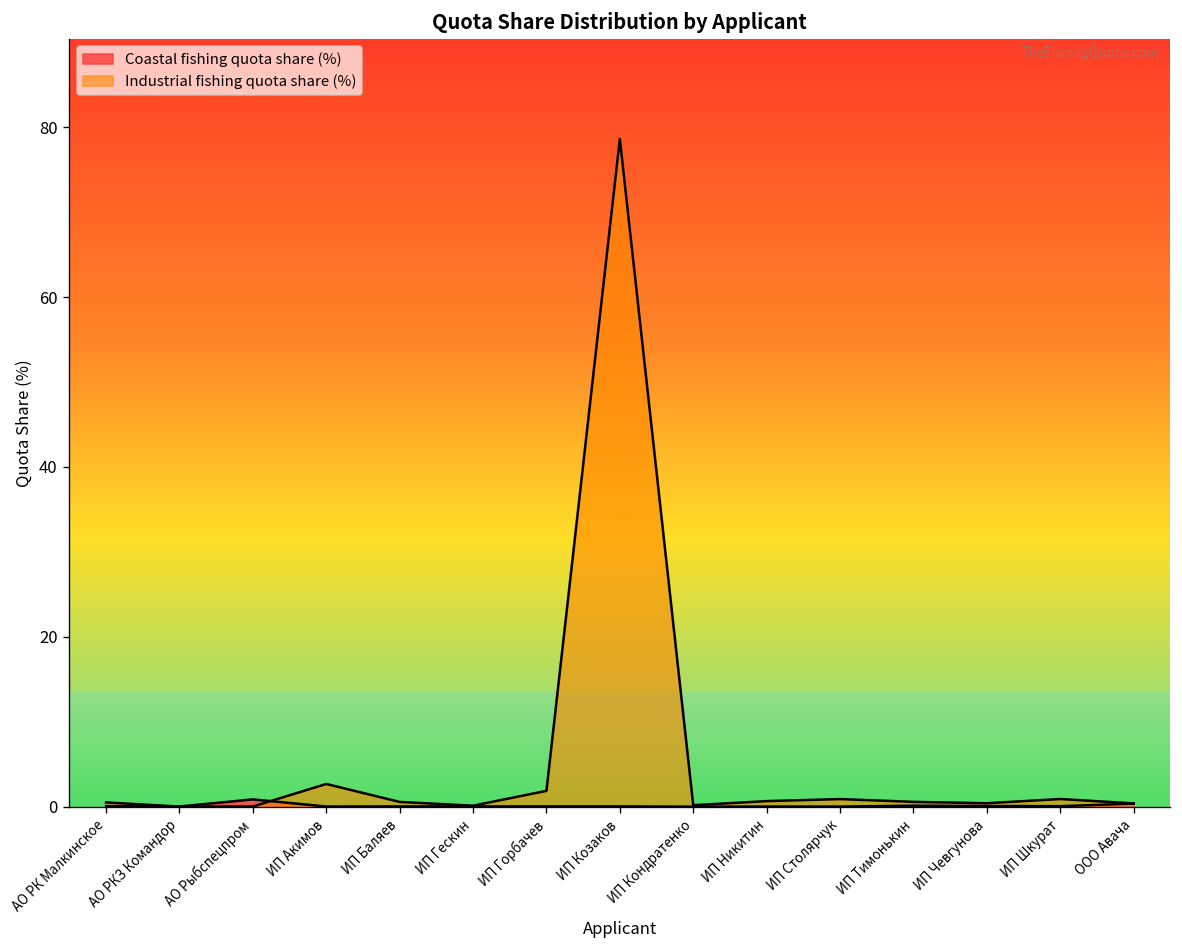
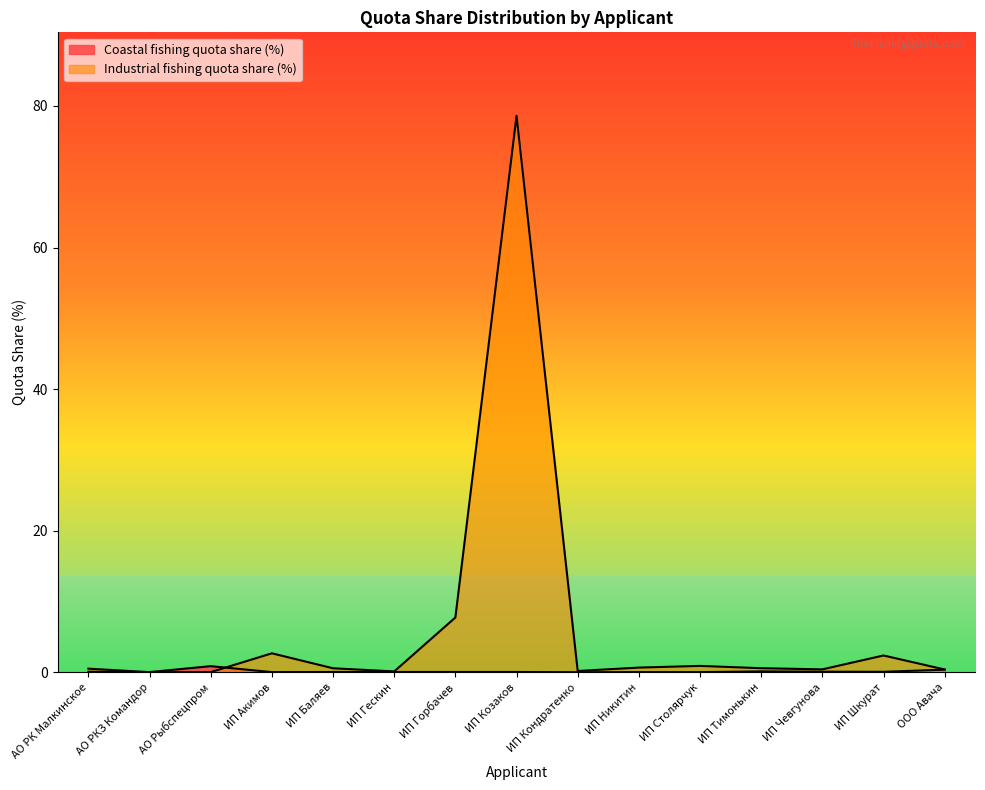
  {
    "Coastal fishing quota share (%)": {
      "АО РК Малкинское": 0,
      "АО Рыбспецпром": 1,
      "ИП Акимов": 0,
      "ИП Баляев": 0,
      "ИП Горбачев": 0,
      "ИП Козаков": 0,
      "ИП Никитин": 0,
      "ИП Столярчук": 0,
      "ИП Тимонькин": 0,
      "ИП Шкурат": 0
    },
    "Industrial fishing quota share (%)": {
      "АО РК Малкинское": 1,
      "АО Рыбспецпром": 0,
      "ИП Акимов": 3,
      "ИП Баляев": 1,
-     "ИП Горбачев": 2,
+     "ИП Горбачев": 8,
      "ИП Козаков": 79,
      "ИП Никитин": 1,
      "ИП Столярчук": 1,
      "ИП Тимонькин": 1,
-     "ИП Шкурат": 1
+     "ИП Шкурат": 2
    }
  }
